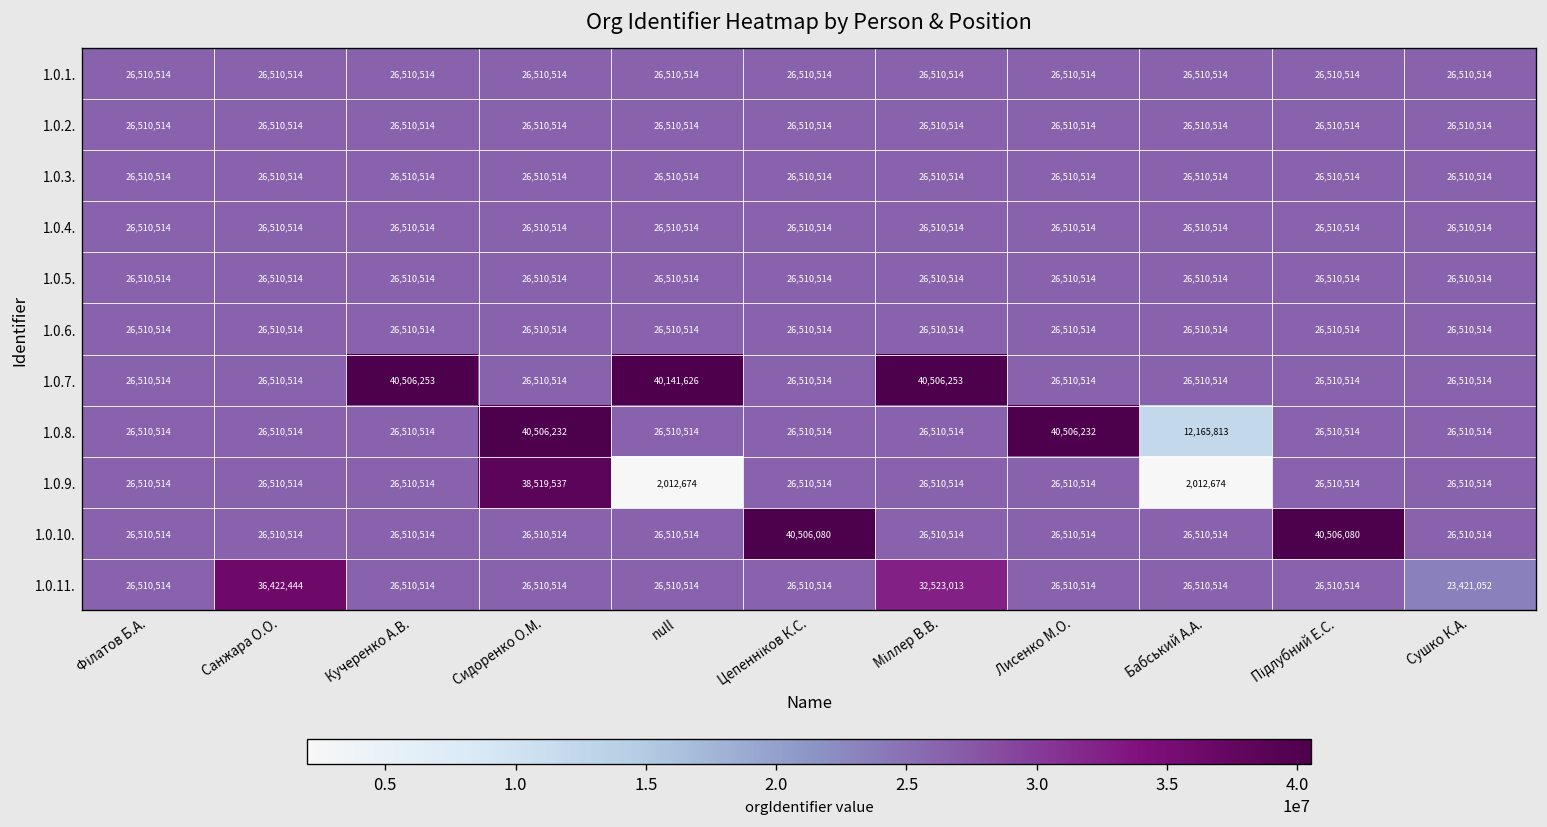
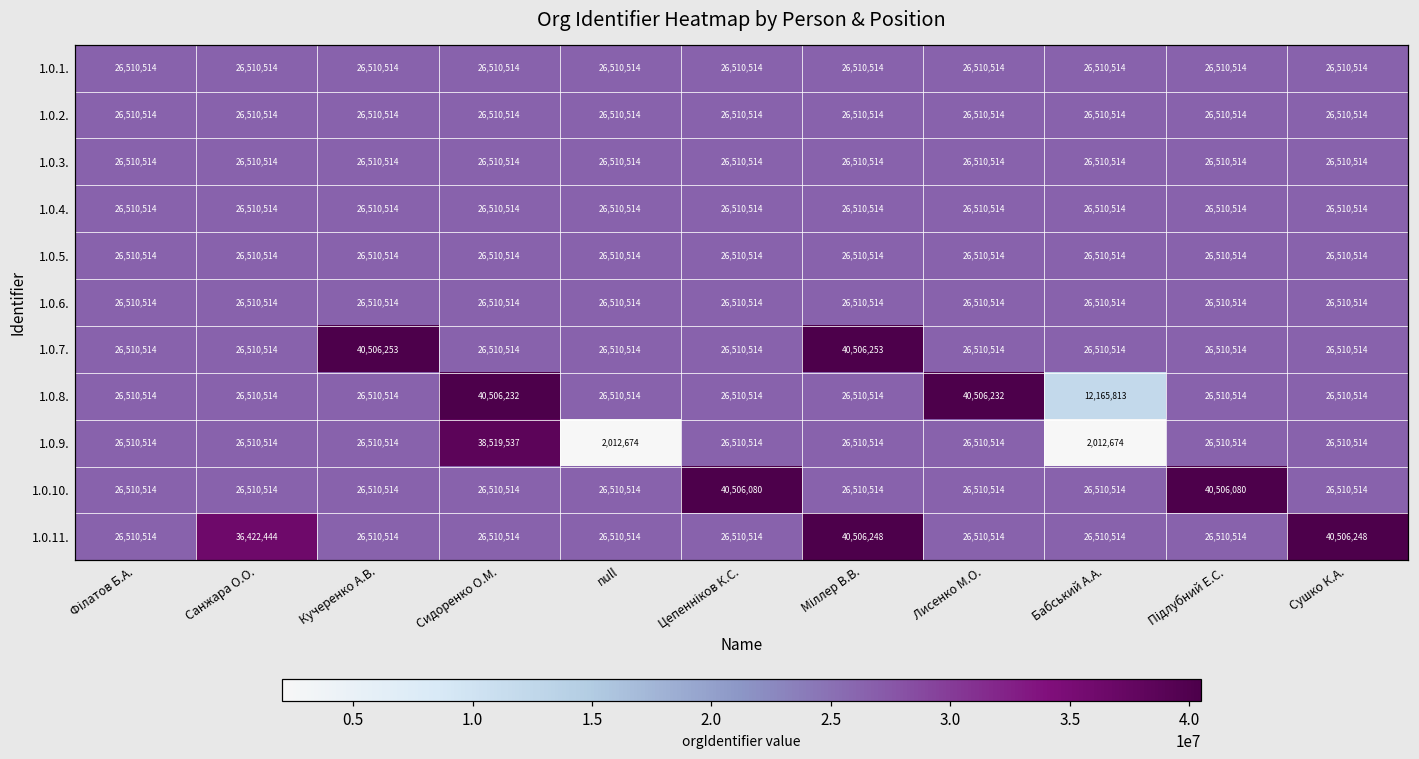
  {
    "1.0.1.": {
      "Філатов Б.А.": "26,510,514",
      "Санжара О.О.": "26,510,514",
      "Кучеренко А.В.": "26,510,514",
      "Сидоренко О.М.": "26,510,514",
      "null": "26,510,514",
      "Цепенніков К.С.": "26,510,514",
      "Міллер В.В.": "26,510,514",
      "Лисенко М.О.": "26,510,514",
      "Бабський А.А.": "26,510,514",
      "Підлубний Е.С.": "26,510,514",
      "Сушко К.А.": "26,510,514"
    },
    "1.0.2.": {
      "Філатов Б.А.": "26,510,514",
      "Санжара О.О.": "26,510,514",
      "Кучеренко А.В.": "26,510,514",
      "Сидоренко О.М.": "26,510,514",
      "null": "26,510,514",
      "Цепенніков К.С.": "26,510,514",
      "Міллер В.В.": "26,510,514",
      "Лисенко М.О.": "26,510,514",
      "Бабський А.А.": "26,510,514",
      "Підлубний Е.С.": "26,510,514",
      "Сушко К.А.": "26,510,514"
    },
    "1.0.3.": {
      "Філатов Б.А.": "26,510,514",
      "Санжара О.О.": "26,510,514",
      "Кучеренко А.В.": "26,510,514",
      "Сидоренко О.М.": "26,510,514",
      "null": "26,510,514",
      "Цепенніков К.С.": "26,510,514",
      "Міллер В.В.": "26,510,514",
      "Лисенко М.О.": "26,510,514",
      "Бабський А.А.": "26,510,514",
      "Підлубний Е.С.": "26,510,514",
      "Сушко К.А.": "26,510,514"
    },
    "1.0.4.": {
      "Філатов Б.А.": "26,510,514",
      "Санжара О.О.": "26,510,514",
      "Кучеренко А.В.": "26,510,514",
      "Сидоренко О.М.": "26,510,514",
      "null": "26,510,514",
      "Цепенніков К.С.": "26,510,514",
      "Міллер В.В.": "26,510,514",
      "Лисенко М.О.": "26,510,514",
      "Бабський А.А.": "26,510,514",
      "Підлубний Е.С.": "26,510,514",
      "Сушко К.А.": "26,510,514"
    },
    "1.0.5.": {
      "Філатов Б.А.": "26,510,514",
      "Санжара О.О.": "26,510,514",
      "Кучеренко А.В.": "26,510,514",
      "Сидоренко О.М.": "26,510,514",
      "null": "26,510,514",
      "Цепенніков К.С.": "26,510,514",
      "Міллер В.В.": "26,510,514",
      "Лисенко М.О.": "26,510,514",
      "Бабський А.А.": "26,510,514",
      "Підлубний Е.С.": "26,510,514",
      "Сушко К.А.": "26,510,514"
    },
    "1.0.6.": {
      "Філатов Б.А.": "26,510,514",
      "Санжара О.О.": "26,510,514",
      "Кучеренко А.В.": "26,510,514",
      "Сидоренко О.М.": "26,510,514",
      "null": "26,510,514",
      "Цепенніков К.С.": "26,510,514",
      "Міллер В.В.": "26,510,514",
      "Лисенко М.О.": "26,510,514",
      "Бабський А.А.": "26,510,514",
      "Підлубний Е.С.": "26,510,514",
      "Сушко К.А.": "26,510,514"
    },
    "1.0.7.": {
      "Філатов Б.А.": "26,510,514",
      "Санжара О.О.": "26,510,514",
      "Кучеренко А.В.": "40,506,253",
      "Сидоренко О.М.": "26,510,514",
-     "null": "40,141,626",
+     "null": "26,510,514",
      "Цепенніков К.С.": "26,510,514",
      "Міллер В.В.": "40,506,253",
      "Лисенко М.О.": "26,510,514",
      "Бабський А.А.": "26,510,514",
      "Підлубний Е.С.": "26,510,514",
      "Сушко К.А.": "26,510,514"
    },
    "1.0.8.": {
      "Філатов Б.А.": "26,510,514",
      "Санжара О.О.": "26,510,514",
      "Кучеренко А.В.": "26,510,514",
      "Сидоренко О.М.": "40,506,232",
      "null": "26,510,514",
      "Цепенніков К.С.": "26,510,514",
      "Міллер В.В.": "26,510,514",
      "Лисенко М.О.": "40,506,232",
      "Бабський А.А.": "12,165,813",
      "Підлубний Е.С.": "26,510,514",
      "Сушко К.А.": "26,510,514"
    },
    "1.0.9.": {
      "Філатов Б.А.": "26,510,514",
      "Санжара О.О.": "26,510,514",
      "Кучеренко А.В.": "26,510,514",
      "Сидоренко О.М.": "38,519,537",
      "null": "2,012,674",
      "Цепенніков К.С.": "26,510,514",
      "Міллер В.В.": "26,510,514",
      "Лисенко М.О.": "26,510,514",
      "Бабський А.А.": "2,012,674",
      "Підлубний Е.С.": "26,510,514",
      "Сушко К.А.": "26,510,514"
    },
    "1.0.10.": {
      "Філатов Б.А.": "26,510,514",
      "Санжара О.О.": "26,510,514",
      "Кучеренко А.В.": "26,510,514",
      "Сидоренко О.М.": "26,510,514",
      "null": "26,510,514",
      "Цепенніков К.С.": "40,506,080",
      "Міллер В.В.": "26,510,514",
      "Лисенко М.О.": "26,510,514",
      "Бабський А.А.": "26,510,514",
      "Підлубний Е.С.": "40,506,080",
      "Сушко К.А.": "26,510,514"
    },
    "1.0.11.": {
      "Філатов Б.А.": "26,510,514",
      "Санжара О.О.": "36,422,444",
      "Кучеренко А.В.": "26,510,514",
      "Сидоренко О.М.": "26,510,514",
      "null": "26,510,514",
      "Цепенніков К.С.": "26,510,514",
-     "Міллер В.В.": "32,523,013",
+     "Міллер В.В.": "40,506,248",
      "Лисенко М.О.": "26,510,514",
      "Бабський А.А.": "26,510,514",
      "Підлубний Е.С.": "26,510,514",
-     "Сушко К.А.": "23,421,052"
+     "Сушко К.А.": "40,506,248"
    }
  }
